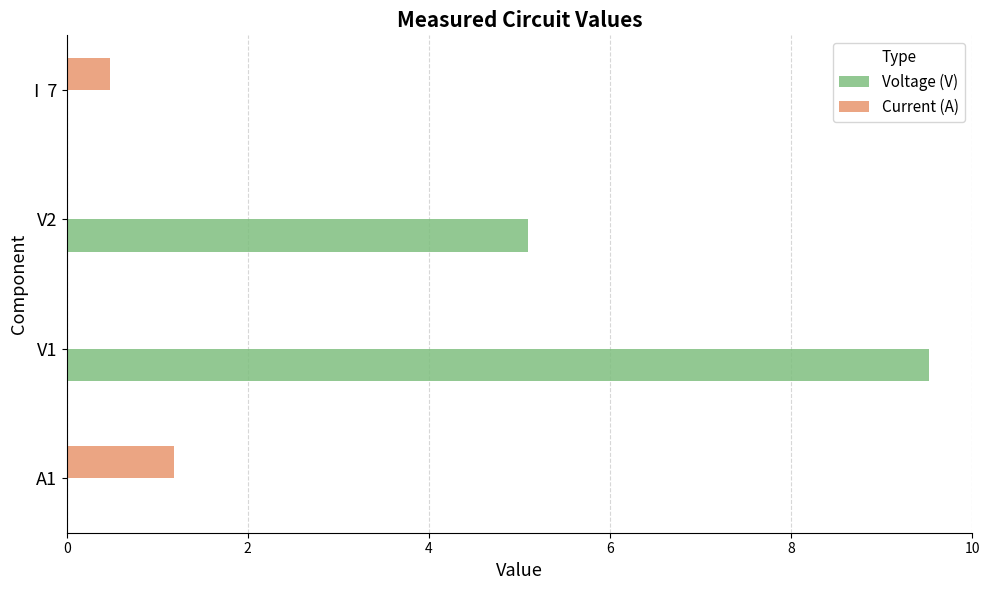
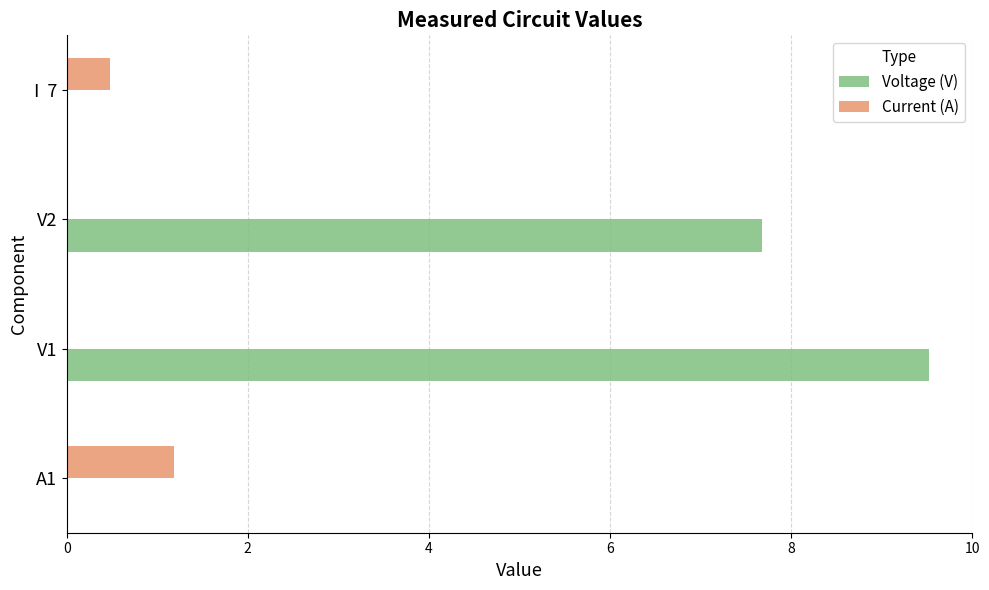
  {
    "Voltage (V)": {
      "I 7": 0.0,
-     "V2": 5.1,
+     "V2": 7.7,
      "V1": 9.5,
      "A1": 0.0
    },
    "Current (A)": {
      "I 7": 0.5,
      "V2": 0.0,
      "V1": 0.0,
      "A1": 1.2
    }
  }
